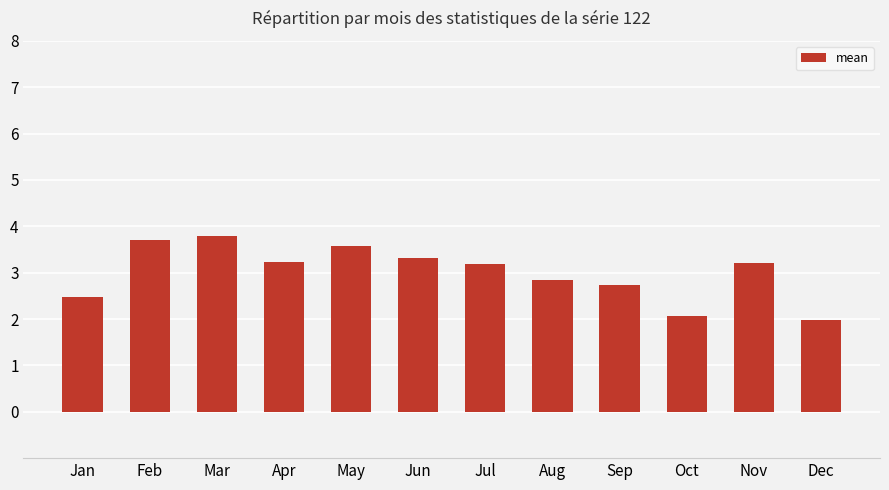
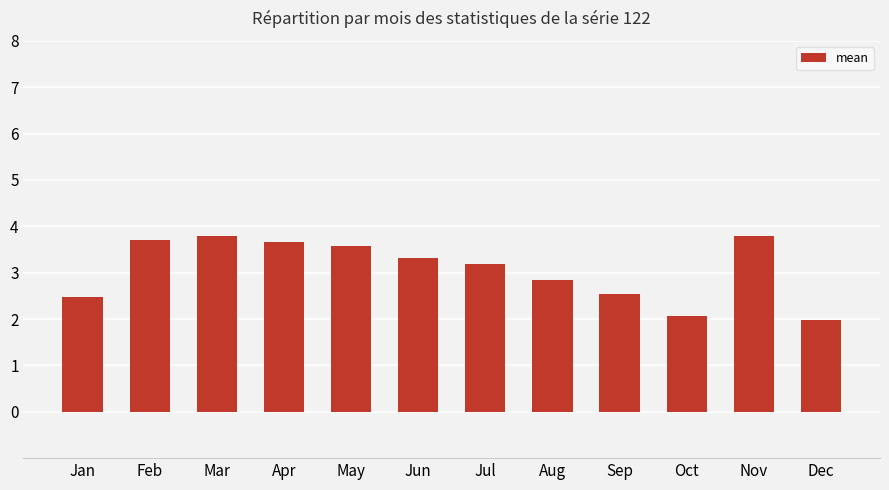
  {
    "Jan": 2.5,
    "Feb": 3.7,
    "Mar": 3.8,
-   "Apr": 3.2,
+   "Apr": 3.7,
    "May": 3.6,
    "Jun": 3.3,
    "Jul": 3.2,
    "Aug": 2.9,
-   "Sep": 2.7,
+   "Sep": 2.5,
    "Oct": 2.1,
-   "Nov": 3.2,
+   "Nov": 3.8,
    "Dec": 2.0
  }
